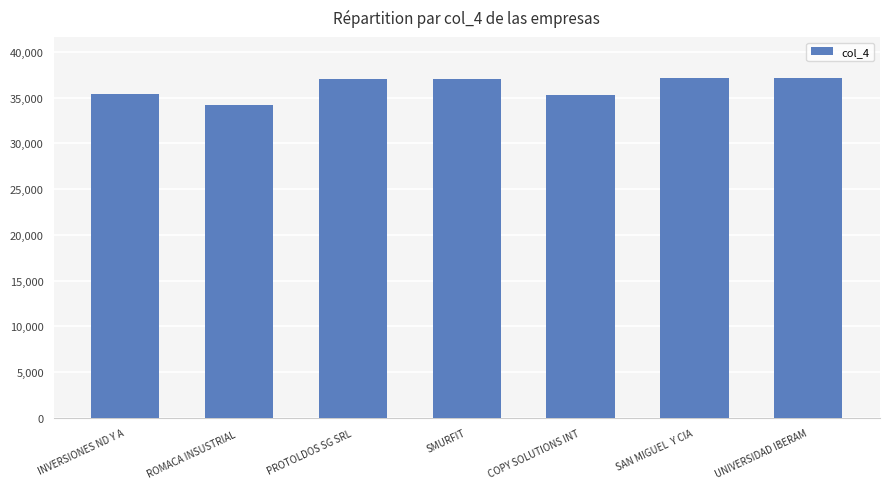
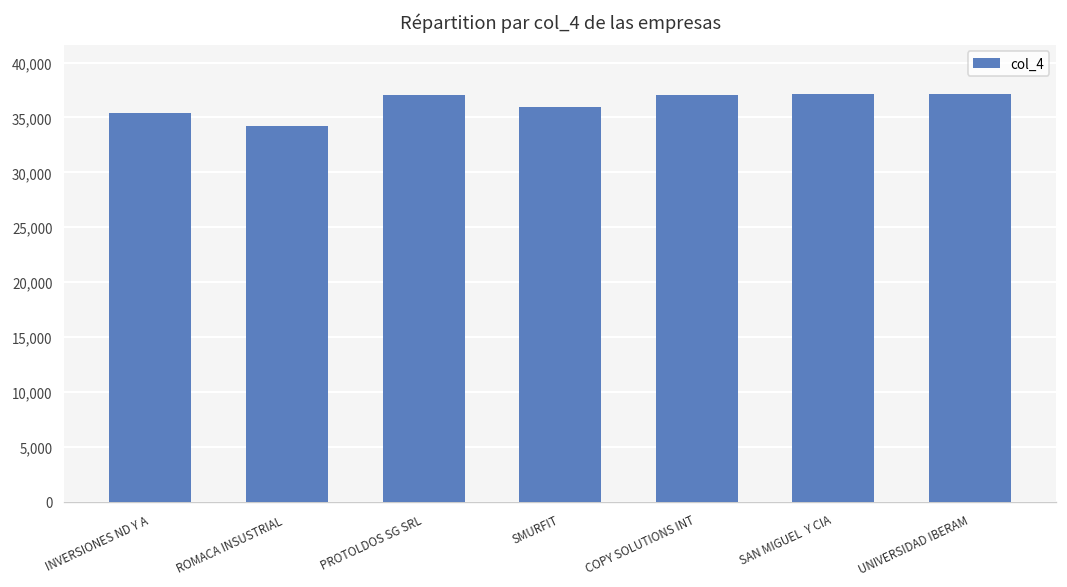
  {
    "INVERSIONES ND Y A": "35,000",
    "ROMACA INSUSTRIAL": "34,000",
    "PROTOLDOS SG SRL": "37,000",
-   "SMURFIT": "37,000",
-   "COPY SOLUTIONS INT": "35,000",
+   "SMURFIT": "36,000",
+   "COPY SOLUTIONS INT": "37,000",
    "SAN MIGUEL Y CIA": "37,000",
    "UNIVERSIDAD IBERAM": "37,000"
  }
